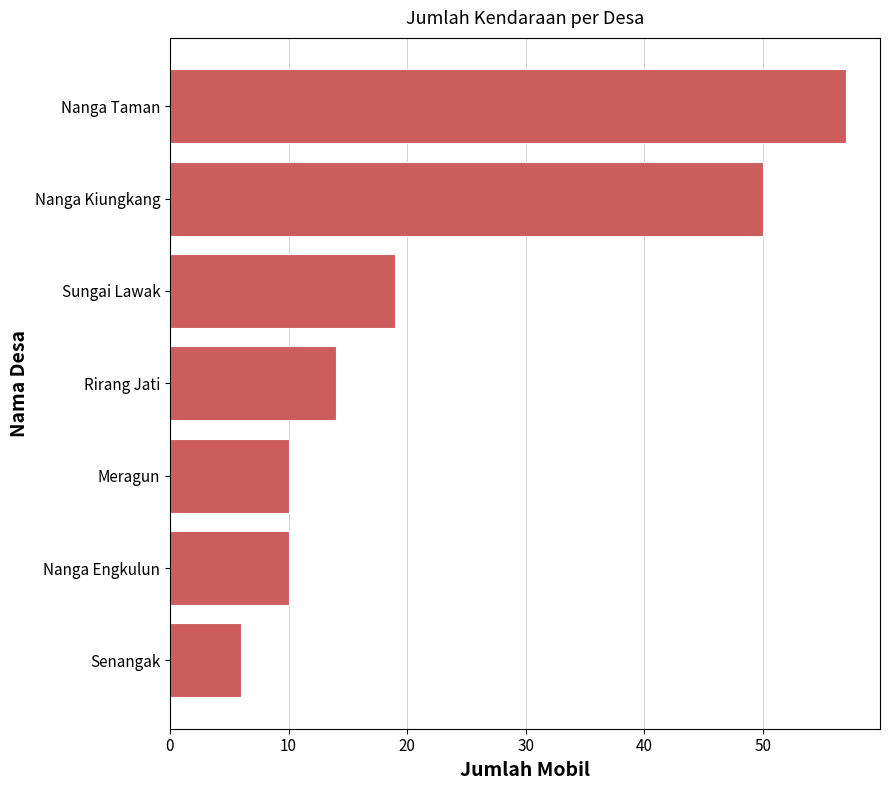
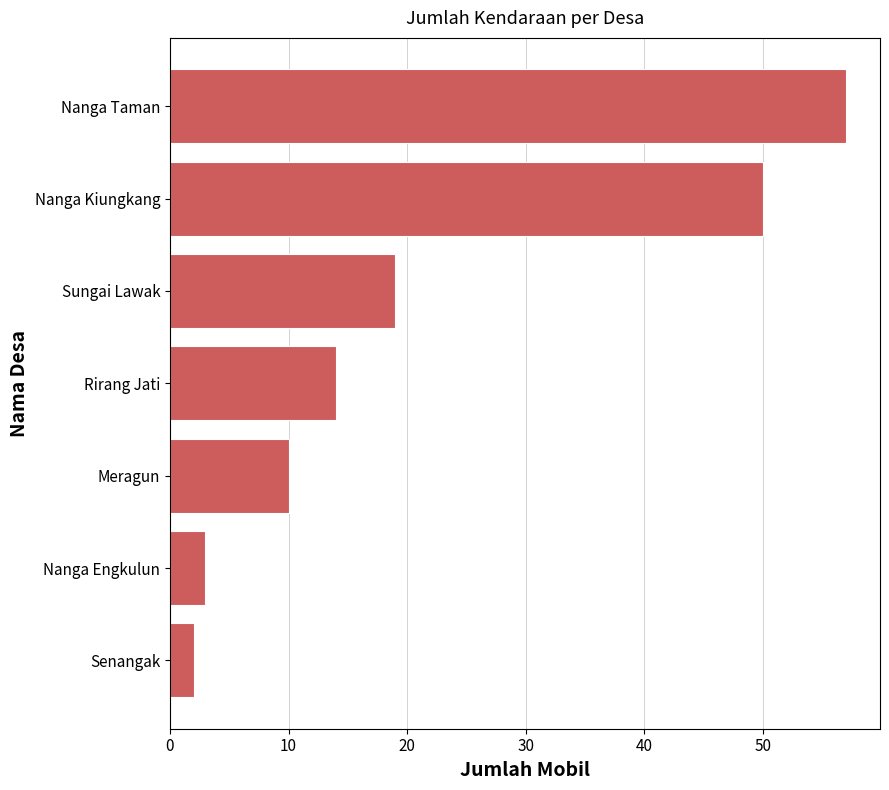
  {
    "Nanga Taman": 57,
    "Nanga Kiungkang": 50,
    "Sungai Lawak": 19,
    "Rirang Jati": 14,
    "Meragun": 10,
-   "Nanga Engkulun": 10,
-   "Senangak": 6
+   "Nanga Engkulun": 3,
+   "Senangak": 2
  }
